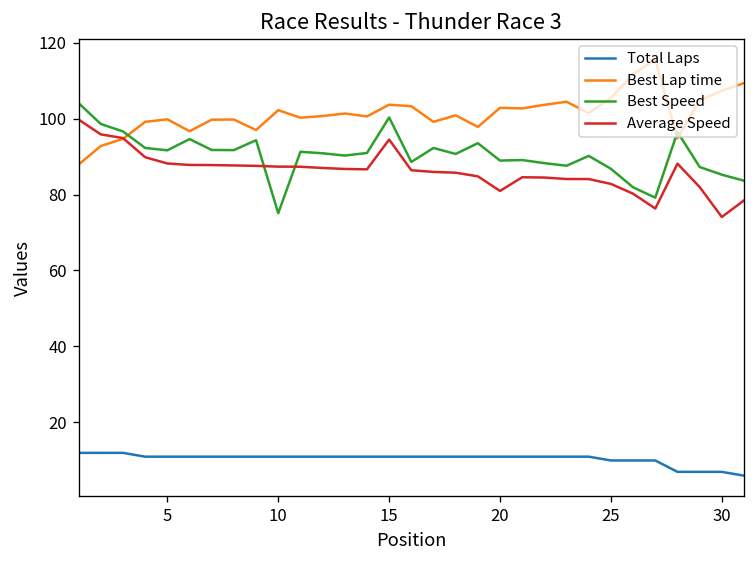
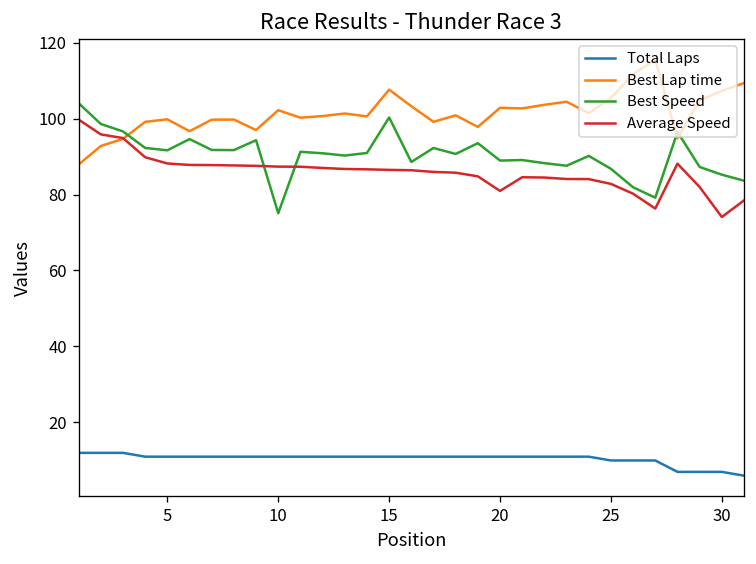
  {
    "Total Laps": {
      "5": 11,
      "10": 11,
      "15": 11,
      "20": 11,
      "25": 10,
      "30": 7
    },
    "Best Lap time": {
      "5": 100,
      "10": 102,
-     "15": 104,
+     "15": 108,
      "20": 103
    },
    "Best Speed": {
      "5": 92,
      "10": 75,
      "15": 100,
      "20": 89,
      "25": 87,
      "30": 85
    },
    "Average Speed": {
      "5": 88,
      "10": 87,
-     "15": 94,
+     "15": 86,
      "20": 81,
      "25": 83,
      "30": 74
    }
  }
